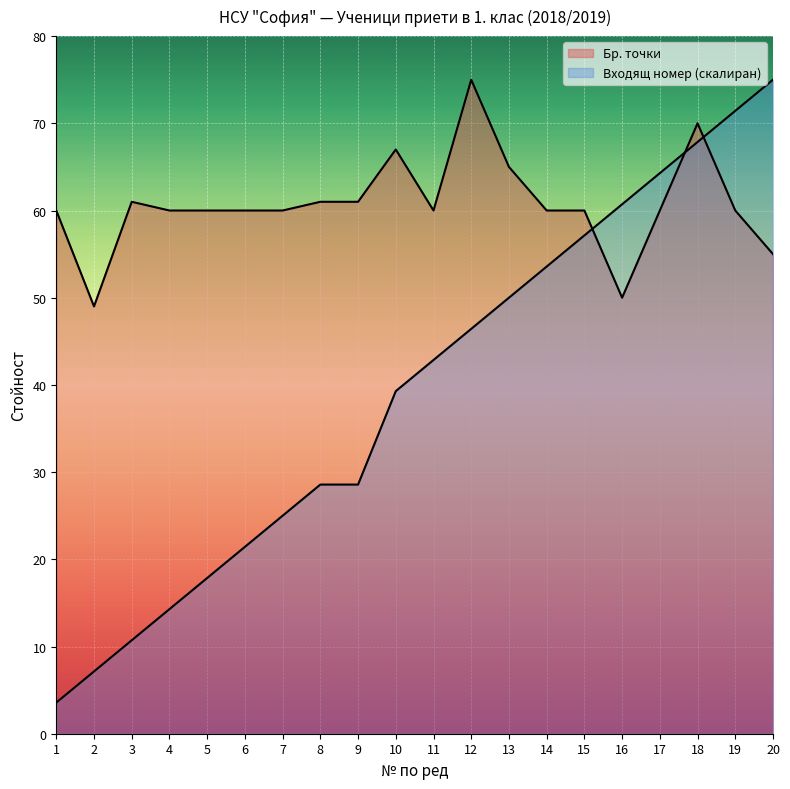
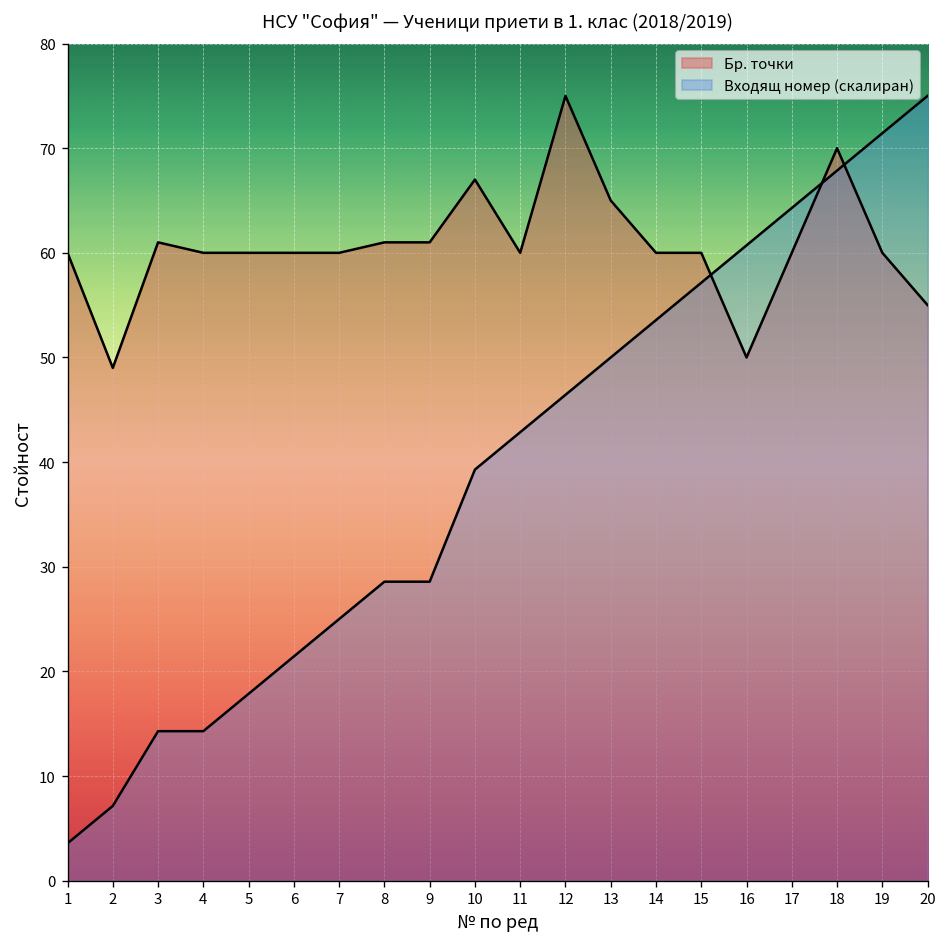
  {
    "Бр. точки": {
      "1": 60,
      "2": 49,
      "3": 61,
      "4": 60,
      "5": 60,
      "6": 60,
      "7": 60,
      "8": 61,
      "9": 61,
      "10": 67,
      "11": 60,
      "12": 75,
      "13": 65,
      "14": 60,
      "15": 60,
      "16": 50,
      "17": 60,
      "18": 70,
      "19": 60,
      "20": 55
    },
    "Входящ номер (скалиран)": {
      "1": 4,
      "2": 7,
-     "3": 11,
+     "3": 14,
      "4": 14,
      "5": 18,
      "6": 21,
      "7": 25,
      "8": 29,
      "9": 29,
      "10": 39,
      "11": 43,
      "12": 46,
      "13": 50,
      "14": 54,
      "15": 57,
      "16": 61,
      "17": 64,
      "18": 68,
      "19": 71,
      "20": 75
    }
  }
